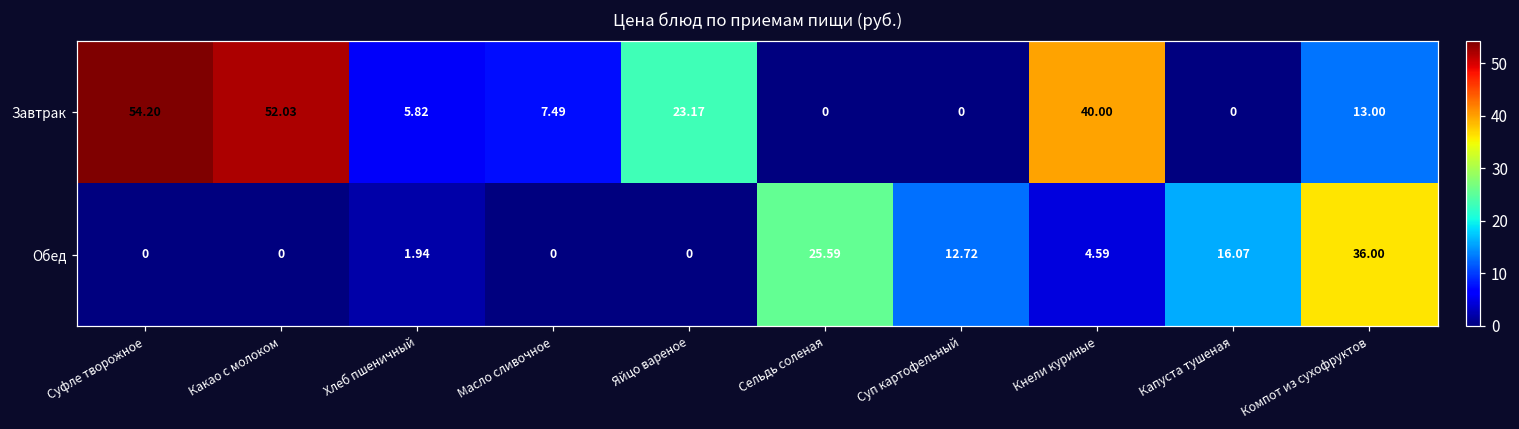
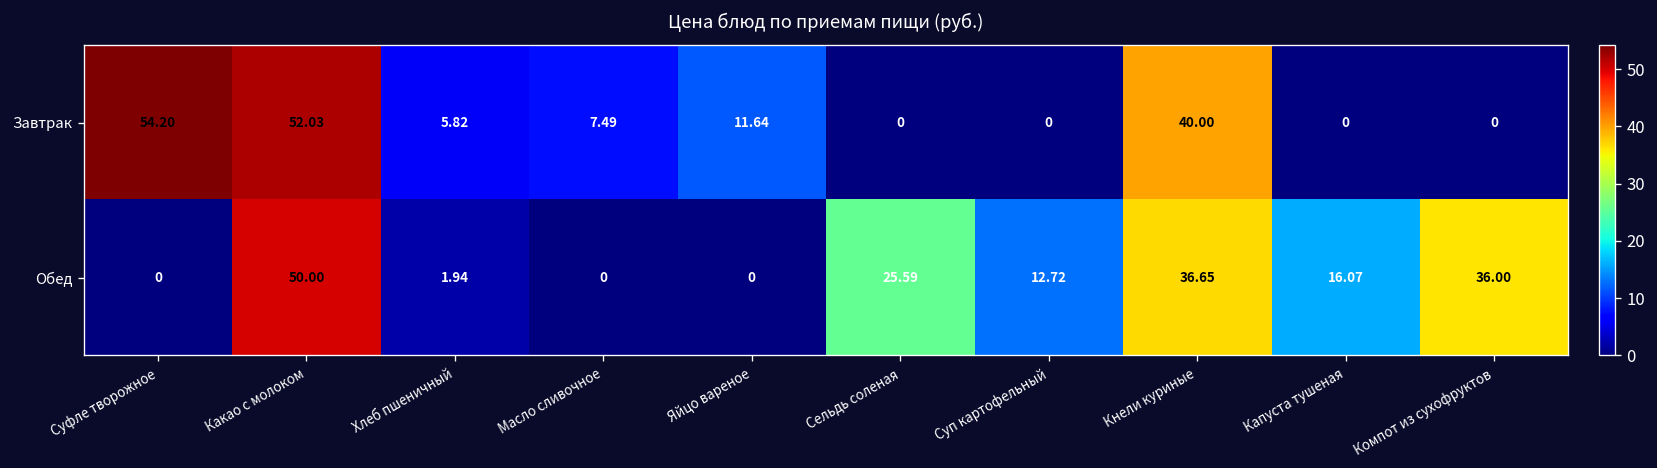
  {
    "Завтрак": {
      "Суфле творожное": 54.20,
      "Какао с молоком": 52.03,
      "Хлеб пшеничный": 5.82,
      "Масло сливочное": 7.49,
-     "Яйцо вареное": 23.17,
+     "Яйцо вареное": 11.64,
      "Сельдь соленая": 0,
      "Суп картофельный": 0,
      "Кнели куриные": 40.00,
      "Капуста тушеная": 0,
-     "Компот из сухофруктов": 13.00
+     "Компот из сухофруктов": 0
    },
    "Обед": {
      "Суфле творожное": 0,
-     "Какао с молоком": 0,
+     "Какао с молоком": 50.00,
      "Хлеб пшеничный": 1.94,
      "Масло сливочное": 0,
      "Яйцо вареное": 0,
      "Сельдь соленая": 25.59,
      "Суп картофельный": 12.72,
-     "Кнели куриные": 4.59,
+     "Кнели куриные": 36.65,
      "Капуста тушеная": 16.07,
      "Компот из сухофруктов": 36.00
    }
  }
